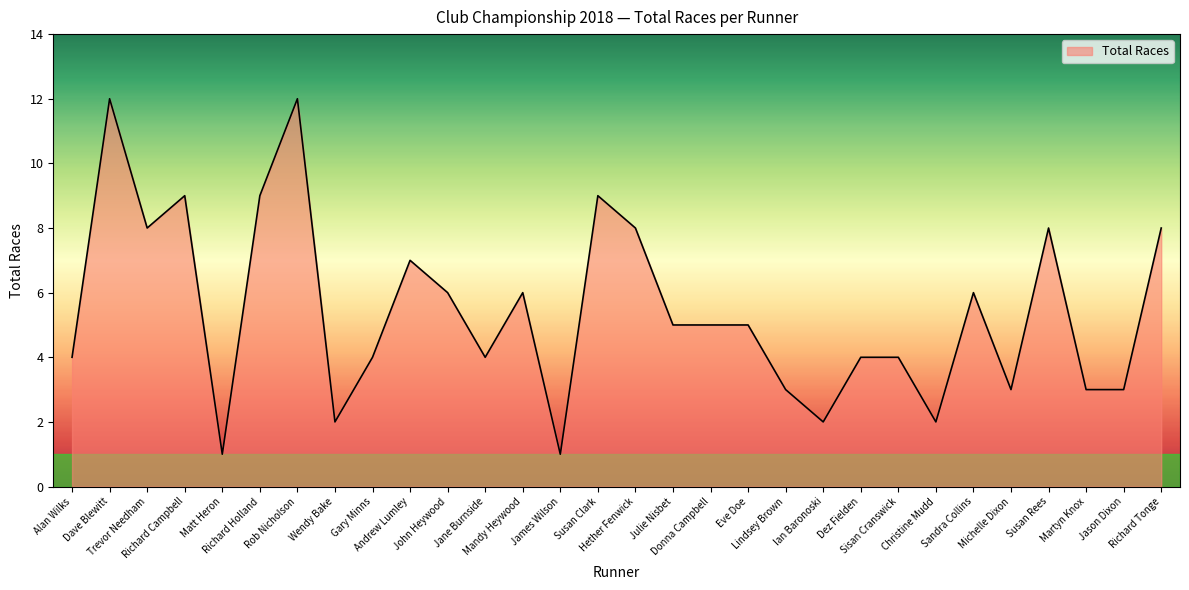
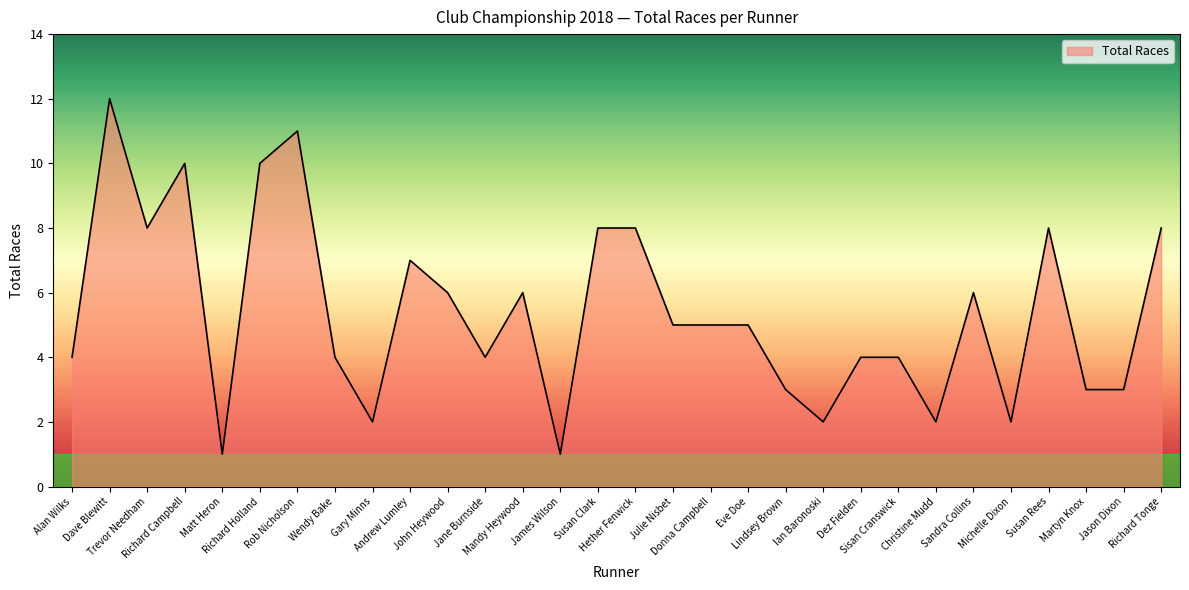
  {
    "Alan Wilks": 4,
    "Dave Blewitt": 12,
    "Trevor Needham": 8,
-   "Richard Campbell": 9,
-   "Richard Holland": 9,
-   "Rob Nicholson": 12,
-   "Wendy Bake": 2,
-   "Gary Minns": 4,
+   "Richard Campbell": 10,
+   "Richard Holland": 10,
+   "Rob Nicholson": 11,
+   "Wendy Bake": 4,
+   "Gary Minns": 2,
    "Andrew Lumley": 7,
    "John Heywood": 6,
    "Jane Burnside": 4,
    "Mandy Heywood": 6,
-   "Susan Clark": 9,
+   "Susan Clark": 8,
    "Hether Fenwick": 8,
    "Julie Nisbet": 5,
    "Donna Campbell": 5,
    "Eve Doe": 5,
    "Lindsey Brown": 3,
    "Ian Baronoski": 2,
    "Dez Fielden": 4,
    "Sisan Cranswick": 4,
    "Christine Mudd": 2,
    "Sandra Collins": 6,
-   "Michelle Dixon": 3,
+   "Michelle Dixon": 2,
    "Susan Rees": 8,
    "Martyn Knox": 3,
    "Jason Dixon": 3,
    "Richard Tonge": 8
  }
